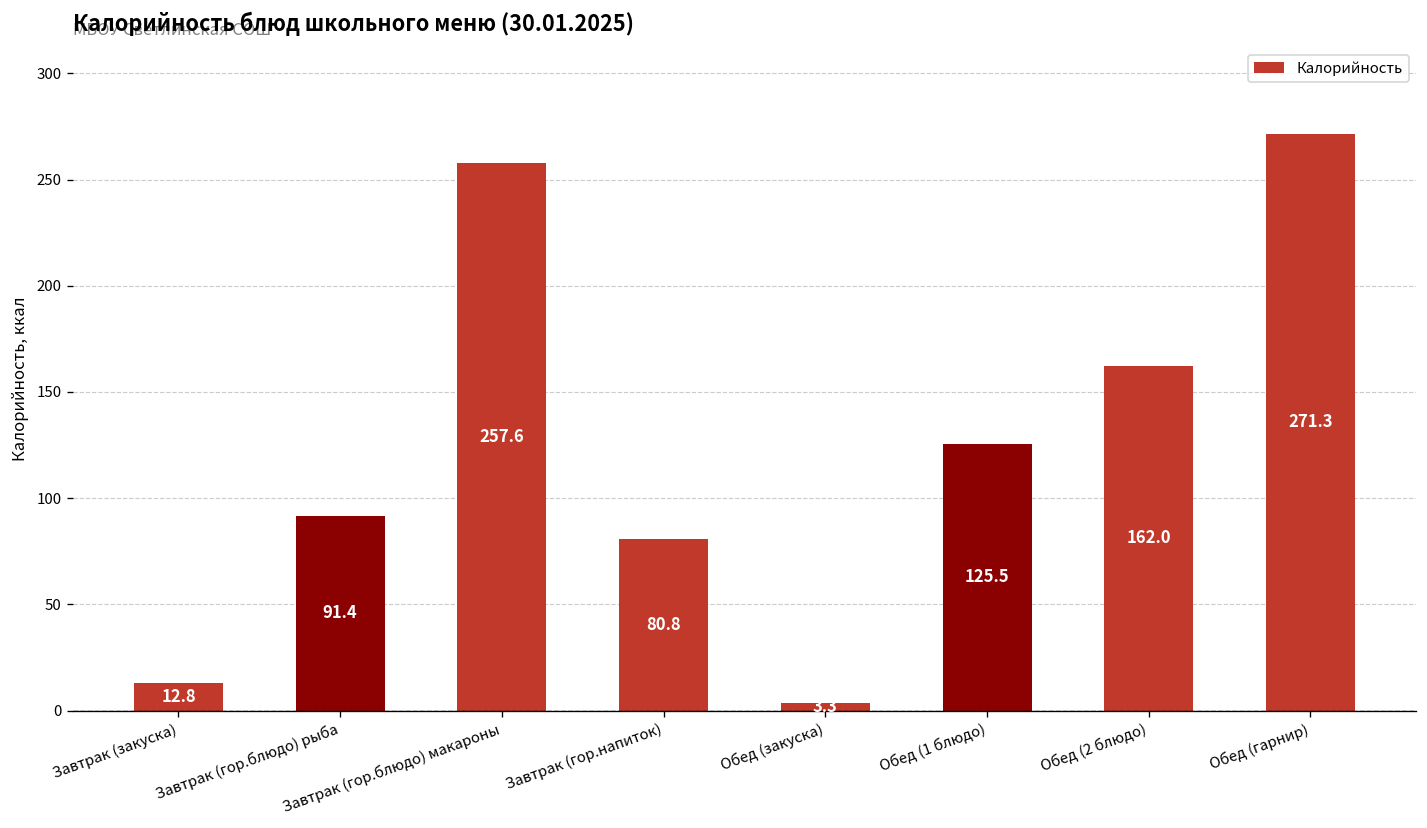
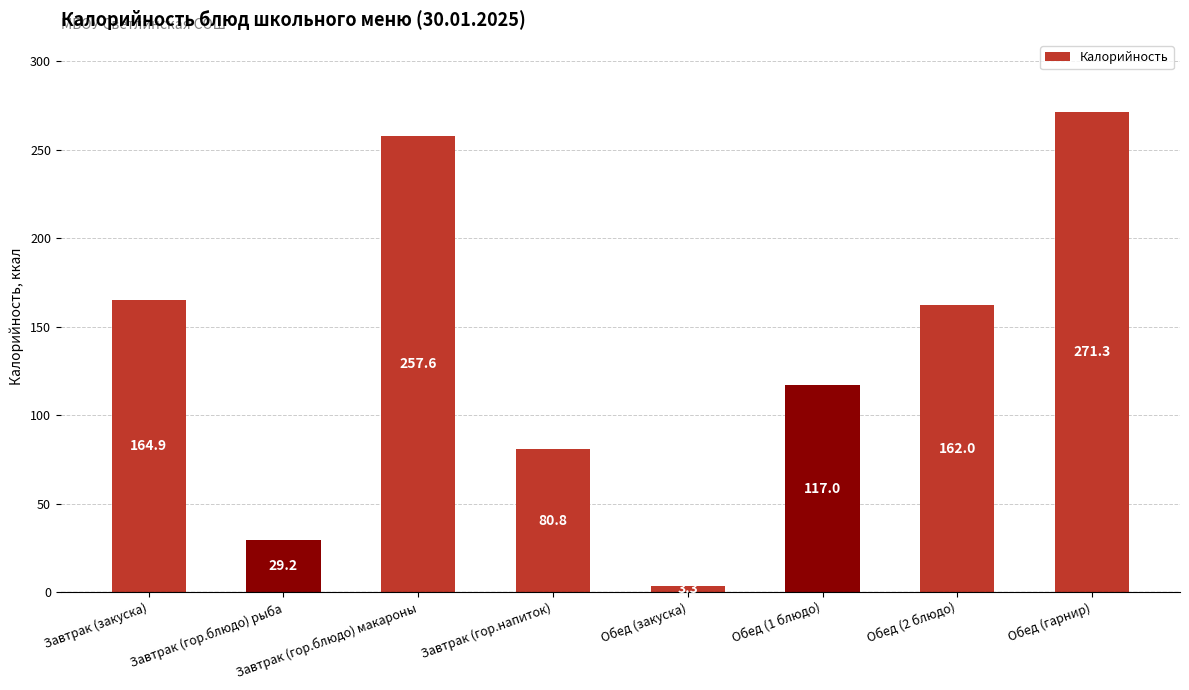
  {
-   "Завтрак (закуска)": 12.8,
-   "Завтрак (гор.блюдо) рыба": 91.4,
+   "Завтрак (закуска)": 164.9,
+   "Завтрак (гор.блюдо) рыба": 29.2,
    "Завтрак (гор.блюдо) макароны": 257.6,
    "Завтрак (гор.напиток)": 80.8,
-   "Обед (1 блюдо)": 125.5,
+   "Обед (1 блюдо)": 117.0,
    "Обед (2 блюдо)": 162.0,
    "Обед (гарнир)": 271.3
  }
